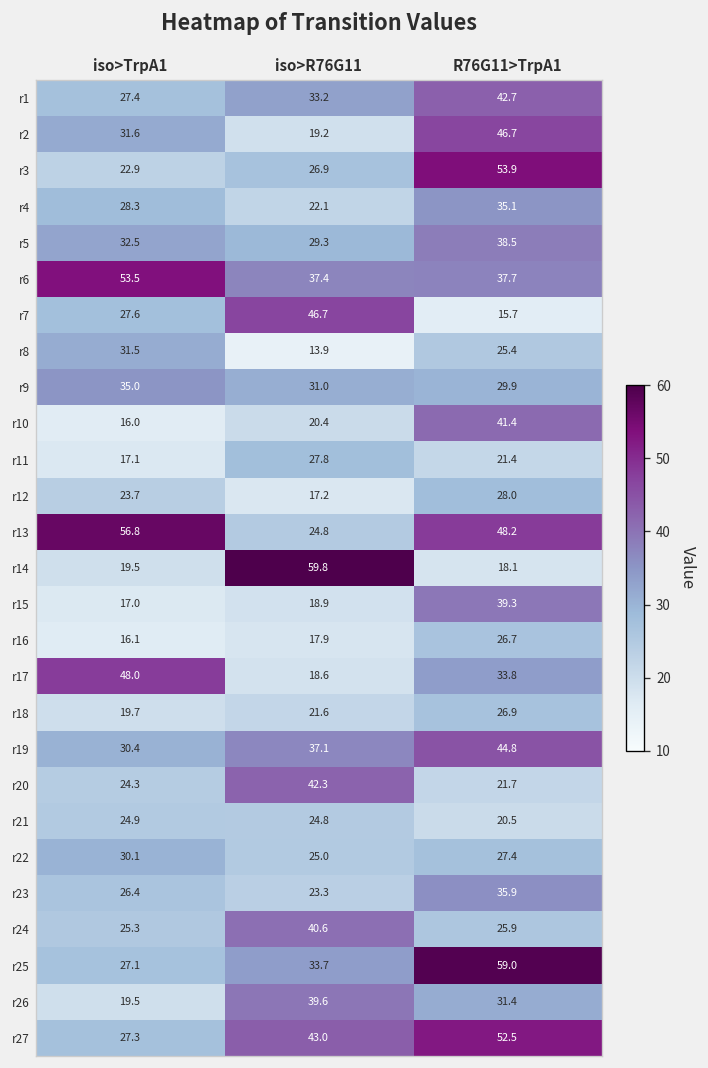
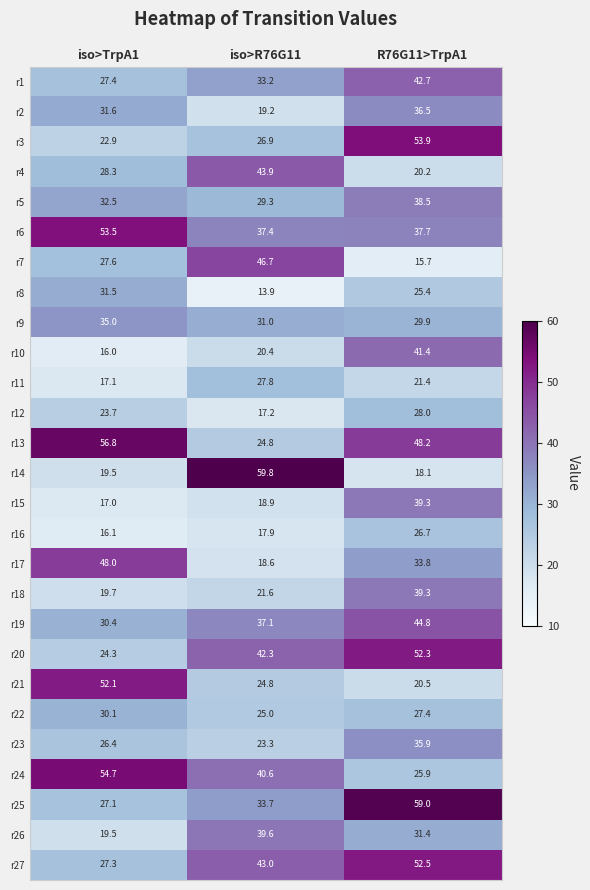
  {
    "r1": {
      "iso>TrpA1": 27.4,
      "iso>R76G11": 33.2,
      "R76G11>TrpA1": 42.7
    },
    "r2": {
      "iso>TrpA1": 31.6,
      "iso>R76G11": 19.2,
-     "R76G11>TrpA1": 46.7
+     "R76G11>TrpA1": 36.5
    },
    "r3": {
      "iso>TrpA1": 22.9,
      "iso>R76G11": 26.9,
      "R76G11>TrpA1": 53.9
    },
    "r4": {
      "iso>TrpA1": 28.3,
-     "iso>R76G11": 22.1,
-     "R76G11>TrpA1": 35.1
+     "iso>R76G11": 43.9,
+     "R76G11>TrpA1": 20.2
    },
    "r5": {
      "iso>TrpA1": 32.5,
      "iso>R76G11": 29.3,
      "R76G11>TrpA1": 38.5
    },
    "r6": {
      "iso>TrpA1": 53.5,
      "iso>R76G11": 37.4,
      "R76G11>TrpA1": 37.7
    },
    "r7": {
      "iso>TrpA1": 27.6,
      "iso>R76G11": 46.7,
      "R76G11>TrpA1": 15.7
    },
    "r8": {
      "iso>TrpA1": 31.5,
      "iso>R76G11": 13.9,
      "R76G11>TrpA1": 25.4
    },
    "r9": {
      "iso>TrpA1": 35.0,
      "iso>R76G11": 31.0,
      "R76G11>TrpA1": 29.9
    },
    "r10": {
      "iso>TrpA1": 16.0,
      "iso>R76G11": 20.4,
      "R76G11>TrpA1": 41.4
    },
    "r11": {
      "iso>TrpA1": 17.1,
      "iso>R76G11": 27.8,
      "R76G11>TrpA1": 21.4
    },
    "r12": {
      "iso>TrpA1": 23.7,
      "iso>R76G11": 17.2,
      "R76G11>TrpA1": 28.0
    },
    "r13": {
      "iso>TrpA1": 56.8,
      "iso>R76G11": 24.8,
      "R76G11>TrpA1": 48.2
    },
    "r14": {
      "iso>TrpA1": 19.5,
      "iso>R76G11": 59.8,
      "R76G11>TrpA1": 18.1
    },
    "r15": {
      "iso>TrpA1": 17.0,
      "iso>R76G11": 18.9,
      "R76G11>TrpA1": 39.3
    },
    "r16": {
      "iso>TrpA1": 16.1,
      "iso>R76G11": 17.9,
      "R76G11>TrpA1": 26.7
    },
    "r17": {
      "iso>TrpA1": 48.0,
      "iso>R76G11": 18.6,
      "R76G11>TrpA1": 33.8
    },
    "r18": {
      "iso>TrpA1": 19.7,
      "iso>R76G11": 21.6,
-     "R76G11>TrpA1": 26.9
+     "R76G11>TrpA1": 39.3
    },
    "r19": {
      "iso>TrpA1": 30.4,
      "iso>R76G11": 37.1,
      "R76G11>TrpA1": 44.8
    },
    "r20": {
      "iso>TrpA1": 24.3,
      "iso>R76G11": 42.3,
-     "R76G11>TrpA1": 21.7
+     "R76G11>TrpA1": 52.3
    },
    "r21": {
-     "iso>TrpA1": 24.9,
+     "iso>TrpA1": 52.1,
      "iso>R76G11": 24.8,
      "R76G11>TrpA1": 20.5
    },
    "r22": {
      "iso>TrpA1": 30.1,
      "iso>R76G11": 25.0,
      "R76G11>TrpA1": 27.4
    },
    "r23": {
      "iso>TrpA1": 26.4,
      "iso>R76G11": 23.3,
      "R76G11>TrpA1": 35.9
    },
    "r24": {
-     "iso>TrpA1": 25.3,
+     "iso>TrpA1": 54.7,
      "iso>R76G11": 40.6,
      "R76G11>TrpA1": 25.9
    },
    "r25": {
      "iso>TrpA1": 27.1,
      "iso>R76G11": 33.7,
      "R76G11>TrpA1": 59.0
    },
    "r26": {
      "iso>TrpA1": 19.5,
      "iso>R76G11": 39.6,
      "R76G11>TrpA1": 31.4
    },
    "r27": {
      "iso>TrpA1": 27.3,
      "iso>R76G11": 43.0,
      "R76G11>TrpA1": 52.5
    }
  }
